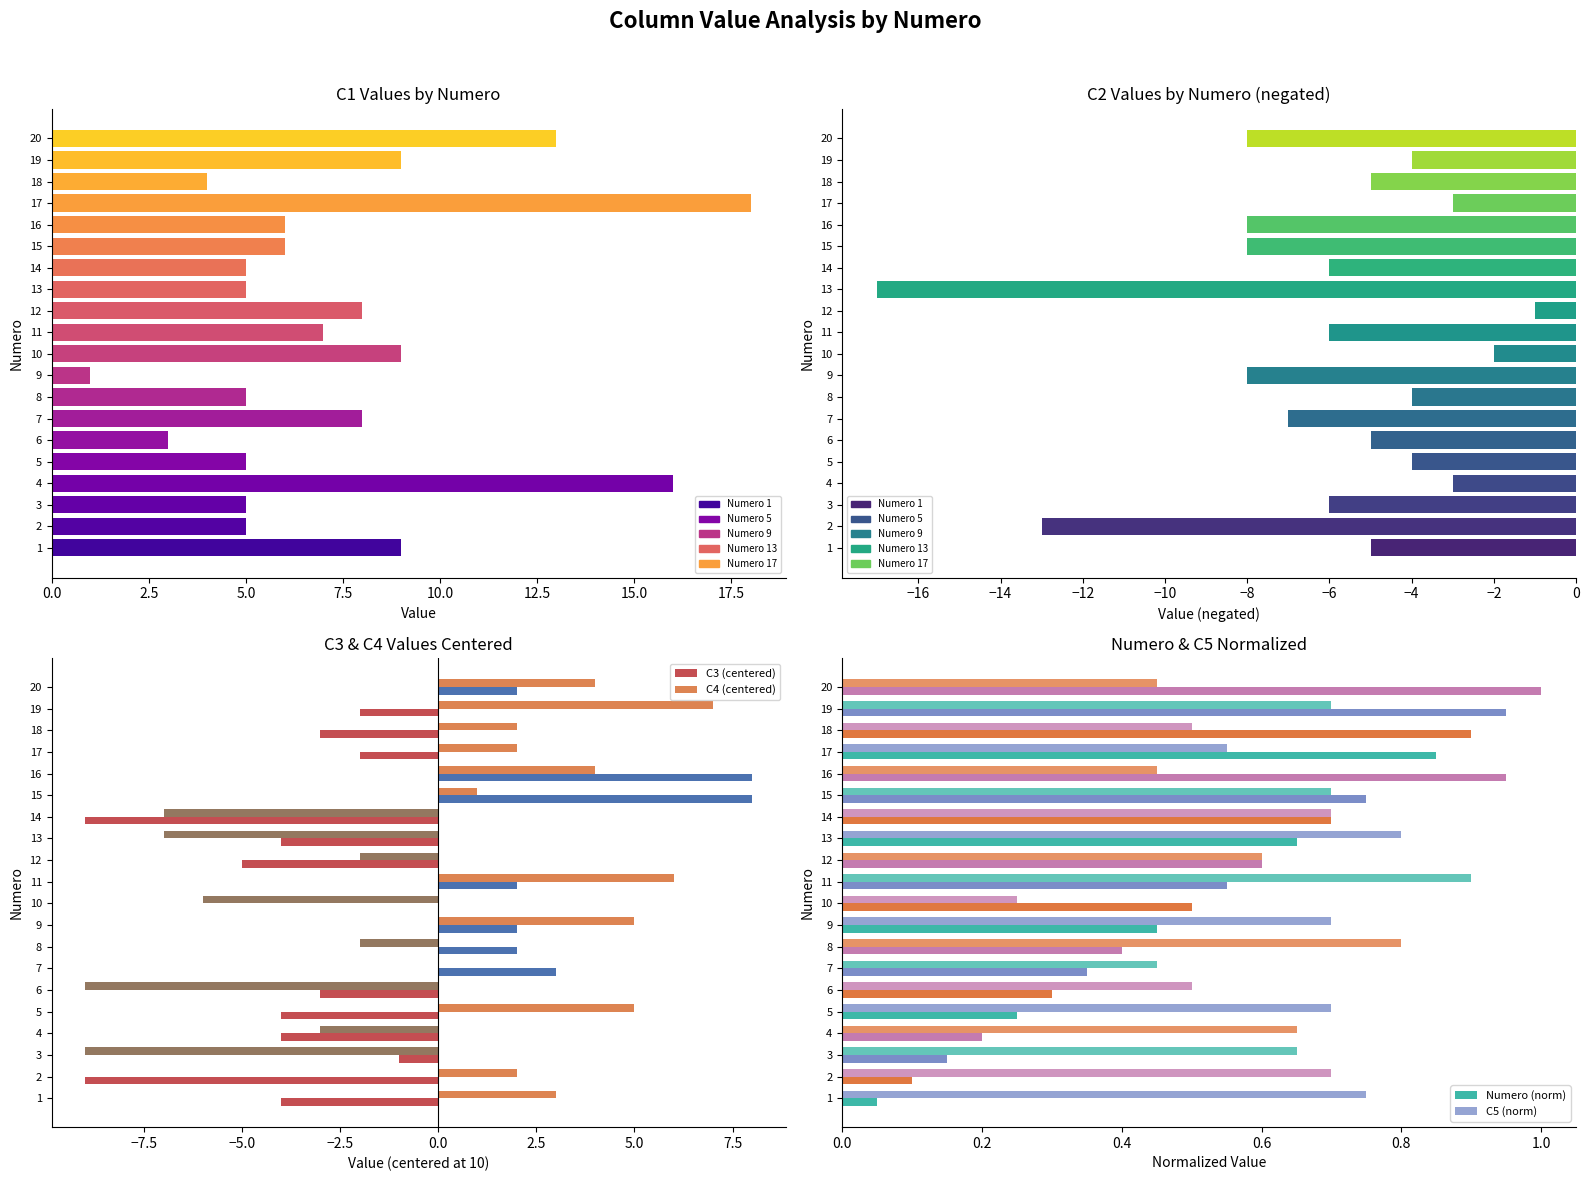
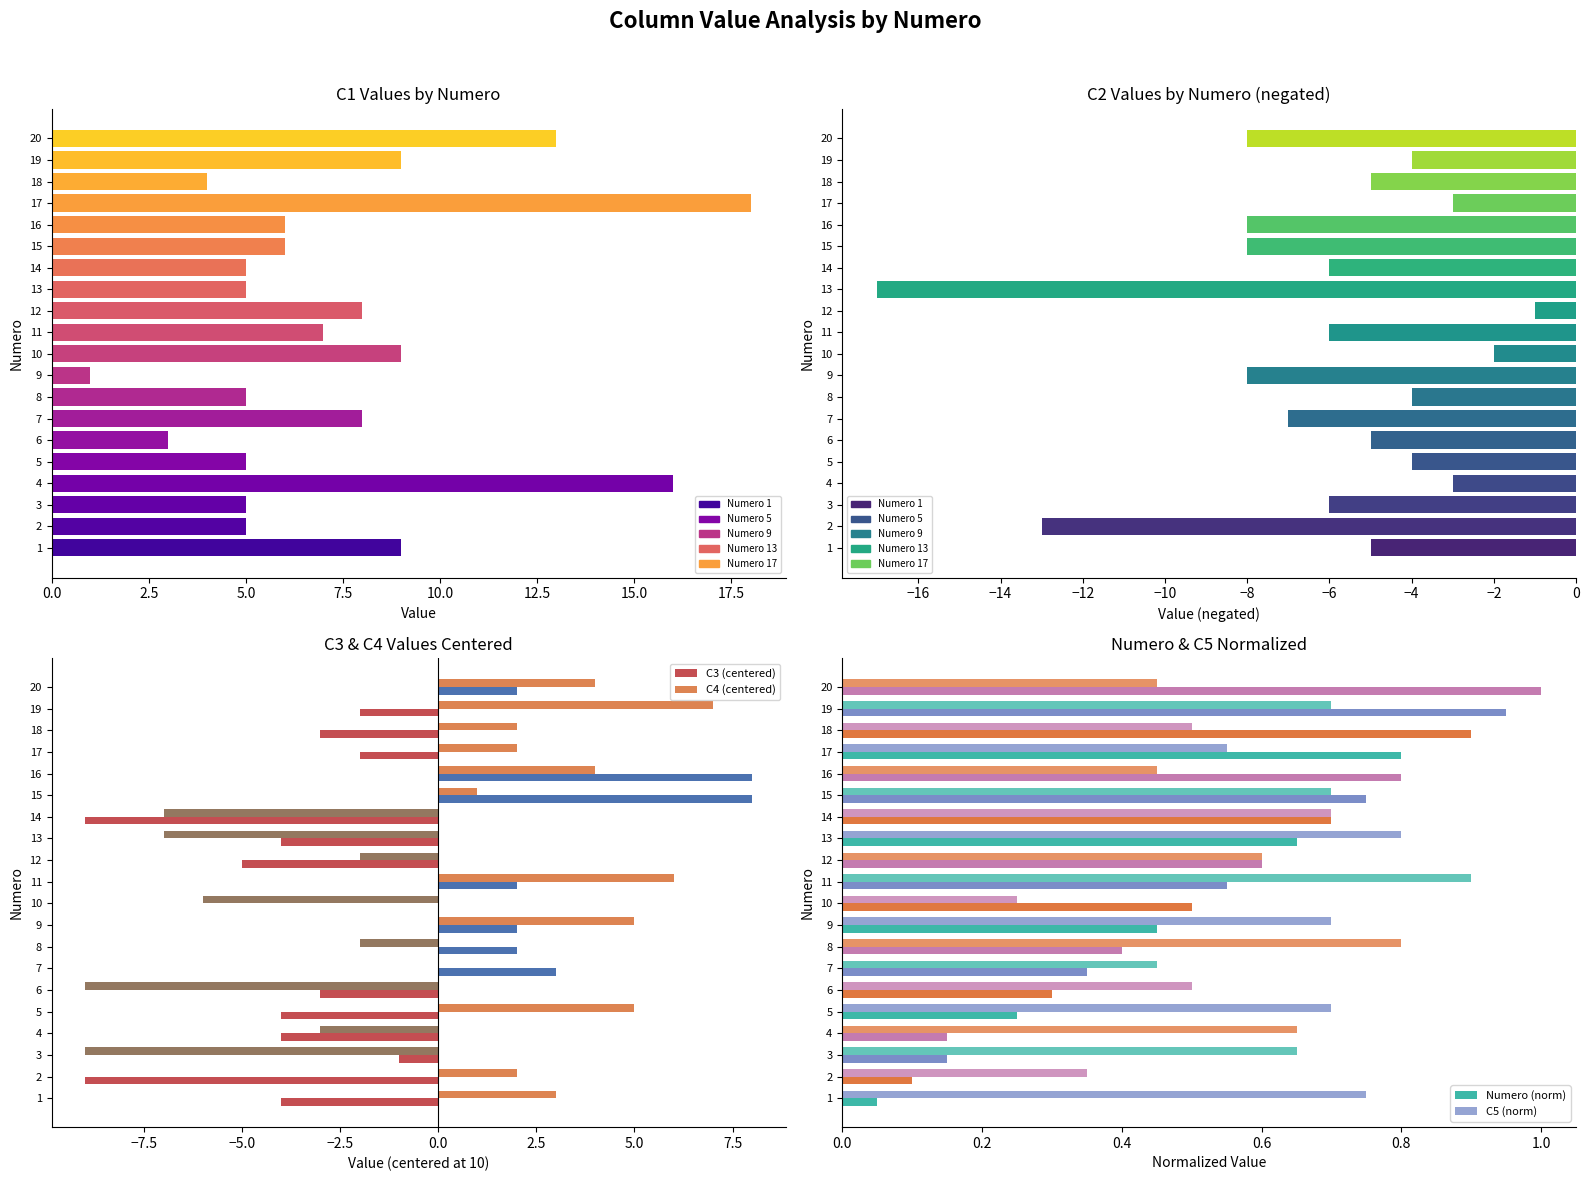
  {
    "C1 Values by Numero": {
      "20": 13.0,
      "19": 9.0,
      "18": 4.0,
      "17": 18.0,
      "16": 6.0,
      "15": 6.0,
      "14": 5.0,
      "13": 5.0,
      "12": 8.0,
      "11": 7.0,
      "10": 9.0,
      "9": 1.0,
      "8": 5.0,
      "7": 8.0,
      "6": 3.0,
      "5": 5.0,
      "4": 16.0,
      "3": 5.0,
      "2": 5.0,
      "1": 9.0
    },
    "C2 Values by Numero (negated)": {
      "20": -8.0,
      "19": -4.0,
      "18": -5.0,
      "17": -3.0,
      "16": -8.0,
      "15": -8.0,
      "14": -6.0,
      "13": -17.0,
      "12": -1.0,
      "11": -6.0,
      "10": -2.0,
      "9": -8.0,
      "8": -4.0,
      "7": -7.0,
      "6": -5.0,
      "5": -4.0,
      "4": -3.0,
      "3": -6.0,
      "2": -13.0,
      "1": -5.0
    },
    "Numero & C5 Normalized": {
      "Numero (norm)": {
        "20": 1.00,
        "19": 0.95,
        "18": 0.90,
-       "17": 0.85,
-       "16": 0.95,
+       "17": 0.80,
+       "16": 0.80,
        "15": 0.75,
        "14": 0.70,
        "13": 0.65,
        "12": 0.60,
        "11": 0.55,
        "10": 0.50,
        "9": 0.45,
        "8": 0.40,
        "7": 0.35,
        "6": 0.30,
        "5": 0.25,
-       "4": 0.20,
+       "4": 0.15,
        "3": 0.15,
        "2": 0.10,
        "1": 0.05
      },
      "C5 (norm)": {
        "20": 0.45,
        "19": 0.70,
        "18": 0.50,
        "17": 0.55,
        "16": 0.45,
        "15": 0.70,
        "14": 0.70,
        "13": 0.80,
        "12": 0.60,
        "11": 0.90,
        "10": 0.25,
        "9": 0.70,
        "8": 0.80,
        "7": 0.45,
        "6": 0.50,
        "5": 0.70,
        "4": 0.65,
        "3": 0.65,
-       "2": 0.70,
+       "2": 0.35,
        "1": 0.75
      }
    }
  }
